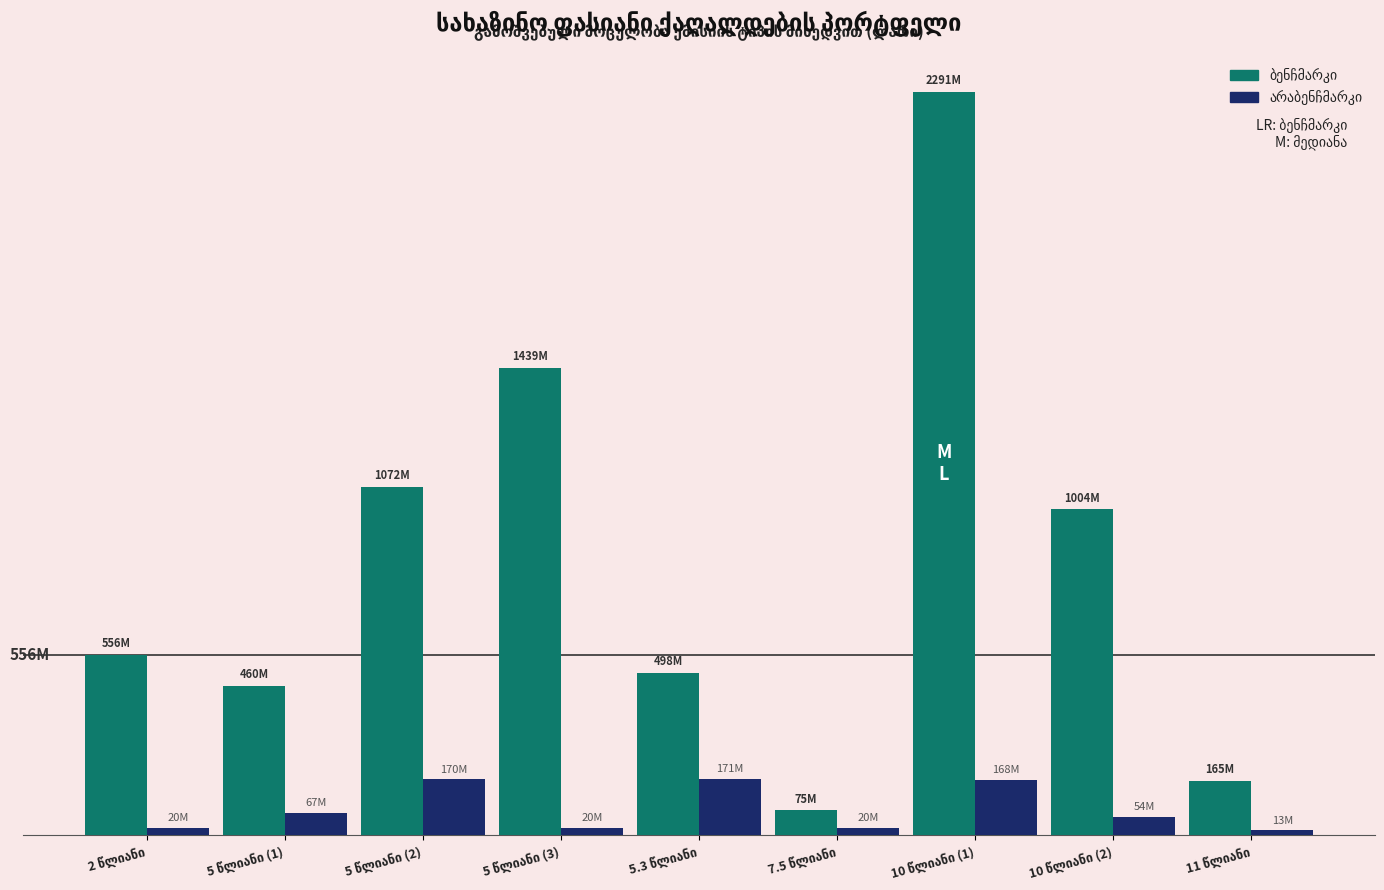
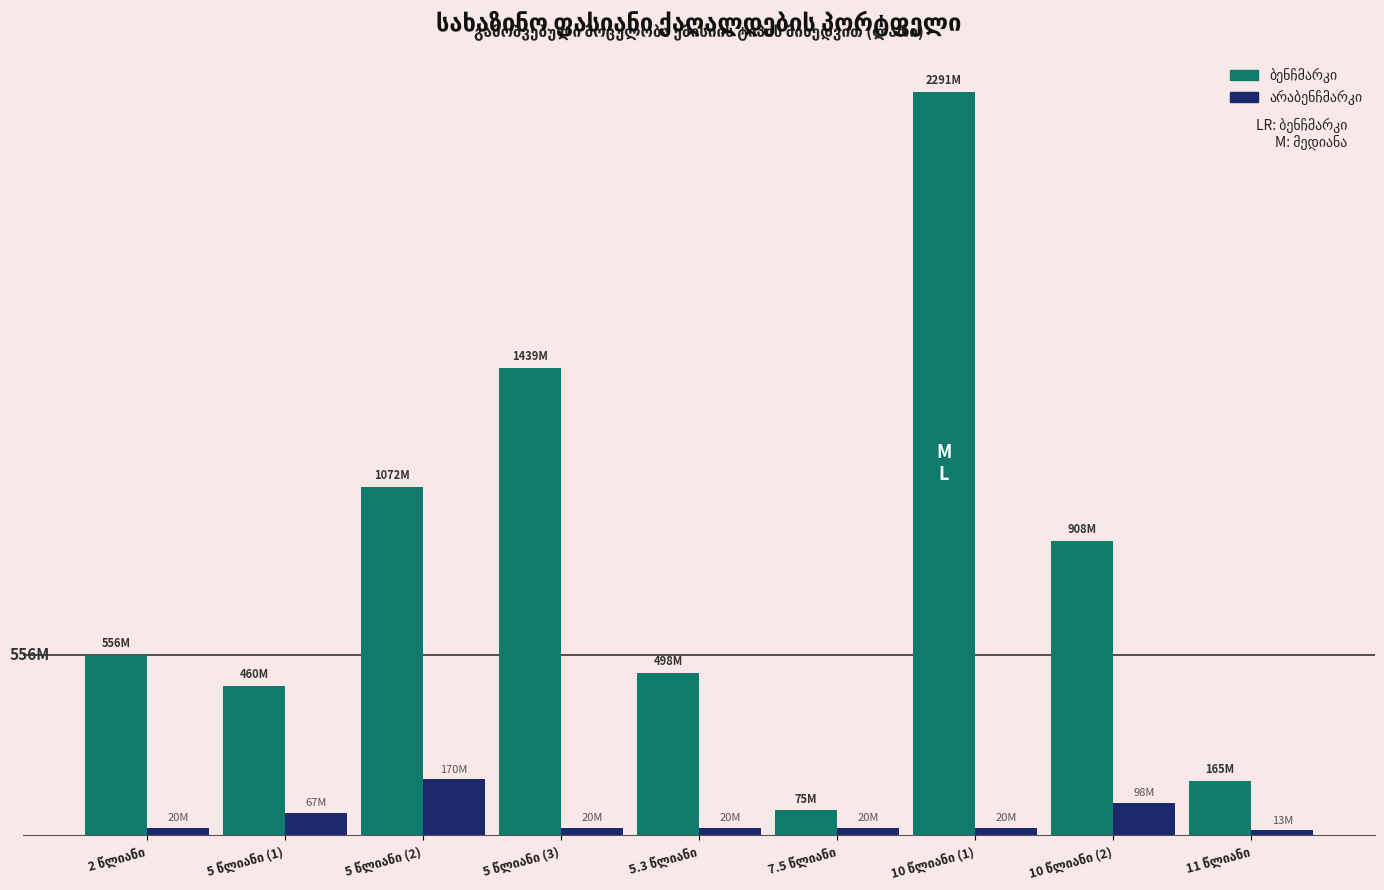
  {
    "ბენჩმარკი": {
      "2 წლიანი": "556M",
      "5 წლიანი (1)": "460M",
      "5 წლიანი (2)": "1072M",
      "5 წლიანი (3)": "1439M",
      "5.3 წლიანი": "498M",
      "7.5 წლიანი": "75M",
      "10 წლიანი (1)": "2291M",
-     "10 წლიანი (2)": "1004M",
+     "10 წლიანი (2)": "908M",
      "11 წლიანი": "165M"
    },
    "არაბენჩმარკი": {
      "2 წლიანი": "20M",
      "5 წლიანი (1)": "67M",
      "5 წლიანი (2)": "170M",
      "5 წლიანი (3)": "20M",
-     "5.3 წლიანი": "171M",
+     "5.3 წლიანი": "20M",
      "7.5 წლიანი": "20M",
-     "10 წლიანი (1)": "168M",
-     "10 წლიანი (2)": "54M",
+     "10 წლიანი (1)": "20M",
+     "10 წლიანი (2)": "98M",
      "11 წლიანი": "13M"
    }
  }
